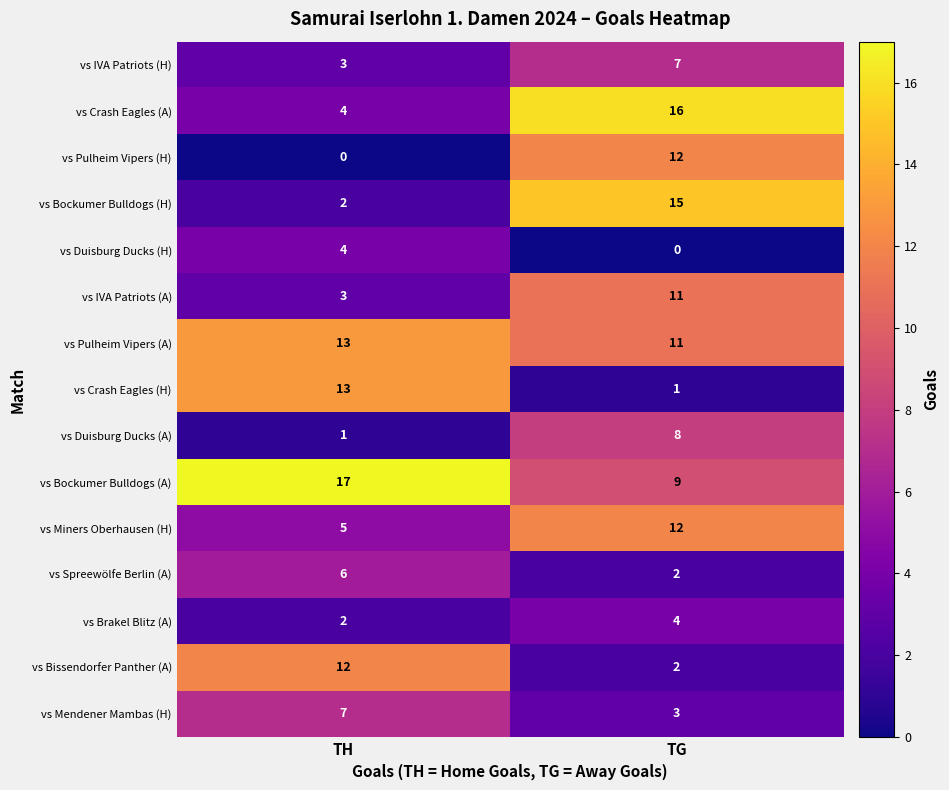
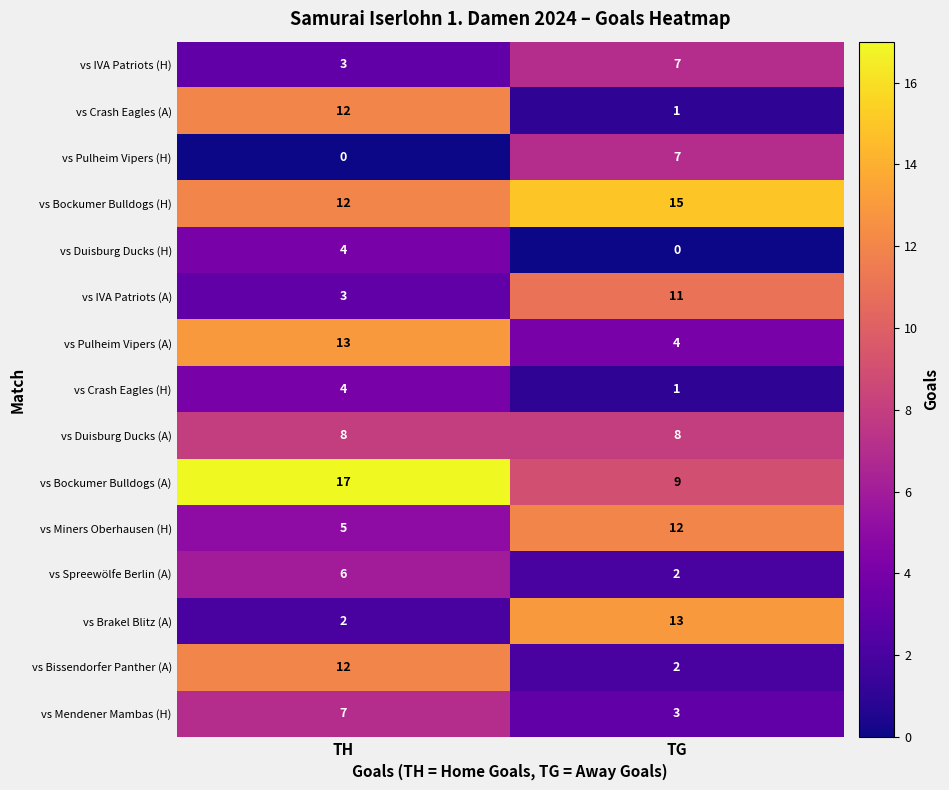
  {
    "vs IVA Patriots (H)": {
      "TH": 3,
      "TG": 7
    },
    "vs Crash Eagles (A)": {
-     "TH": 4,
-     "TG": 16
+     "TH": 12,
+     "TG": 1
    },
    "vs Pulheim Vipers (H)": {
      "TH": 0,
-     "TG": 12
+     "TG": 7
    },
    "vs Bockumer Bulldogs (H)": {
-     "TH": 2,
+     "TH": 12,
      "TG": 15
    },
    "vs Duisburg Ducks (H)": {
      "TH": 4,
      "TG": 0
    },
    "vs IVA Patriots (A)": {
      "TH": 3,
      "TG": 11
    },
    "vs Pulheim Vipers (A)": {
      "TH": 13,
-     "TG": 11
+     "TG": 4
    },
    "vs Crash Eagles (H)": {
-     "TH": 13,
+     "TH": 4,
      "TG": 1
    },
    "vs Duisburg Ducks (A)": {
-     "TH": 1,
+     "TH": 8,
      "TG": 8
    },
    "vs Bockumer Bulldogs (A)": {
      "TH": 17,
      "TG": 9
    },
    "vs Miners Oberhausen (H)": {
      "TH": 5,
      "TG": 12
    },
    "vs Spreewölfe Berlin (A)": {
      "TH": 6,
      "TG": 2
    },
    "vs Brakel Blitz (A)": {
      "TH": 2,
-     "TG": 4
+     "TG": 13
    },
    "vs Bissendorfer Panther (A)": {
      "TH": 12,
      "TG": 2
    },
    "vs Mendener Mambas (H)": {
      "TH": 7,
      "TG": 3
    }
  }
